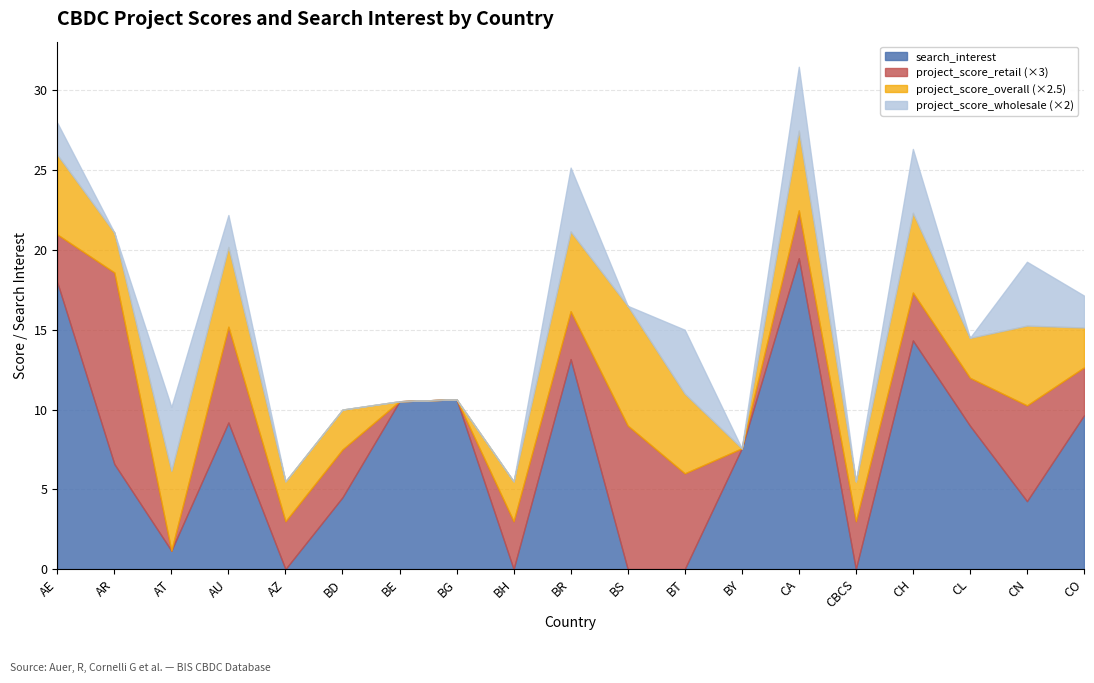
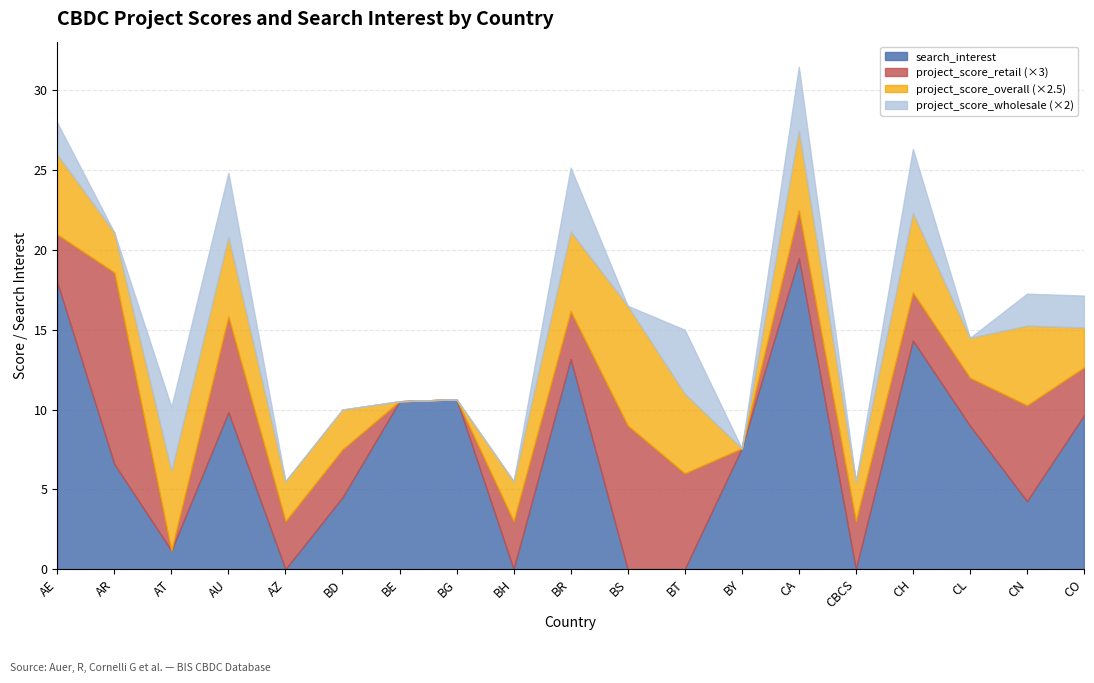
  {
    "search_interest": {
      "AE": 18.0,
      "AR": 6.6,
-     "AU": 9.2,
+     "AU": 9.8,
      "AZ": 0.0,
      "BD": 4.5,
      "BH": 0.0,
      "BR": 13.2,
      "BS": 0.0,
      "BT": 0.0,
      "CA": 19.5,
      "CBCS": 0.0,
      "CH": 14.3,
      "CL": 9.0,
      "CN": 4.3,
      "CO": 9.6
    },
    "project_score_retail (×3)": {
      "AE": 3.0,
      "AR": 12.0,
      "AU": 6.0,
      "AZ": 3.0,
      "BD": 3.0,
      "BH": 3.0,
      "BR": 3.0,
      "BS": 9.0,
      "BT": 6.0,
      "CA": 3.0,
      "CBCS": 3.0,
      "CH": 3.0,
      "CL": 3.0,
      "CN": 6.0,
      "CO": 3.0
    },
    "project_score_overall (×2.5)": {
      "AE": 5.0,
      "AT": 5.0,
      "AU": 5.0,
      "BR": 5.0,
      "BT": 5.0,
      "CA": 5.0,
      "CH": 5.0,
      "CN": 5.0,
      "CO": 2.5
    },
    "project_score_wholesale (×2)": {
      "AE": 2.0,
      "AT": 4.0,
-     "AU": 2.0,
+     "AU": 4.0,
      "BR": 4.0,
      "BT": 4.0,
      "CA": 4.0,
      "CH": 4.0,
-     "CN": 4.0,
+     "CN": 2.0,
      "CO": 2.0
    }
  }
